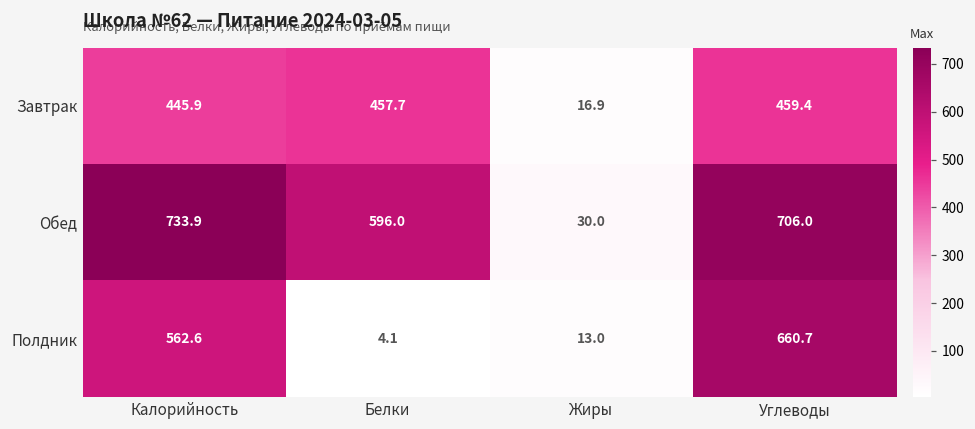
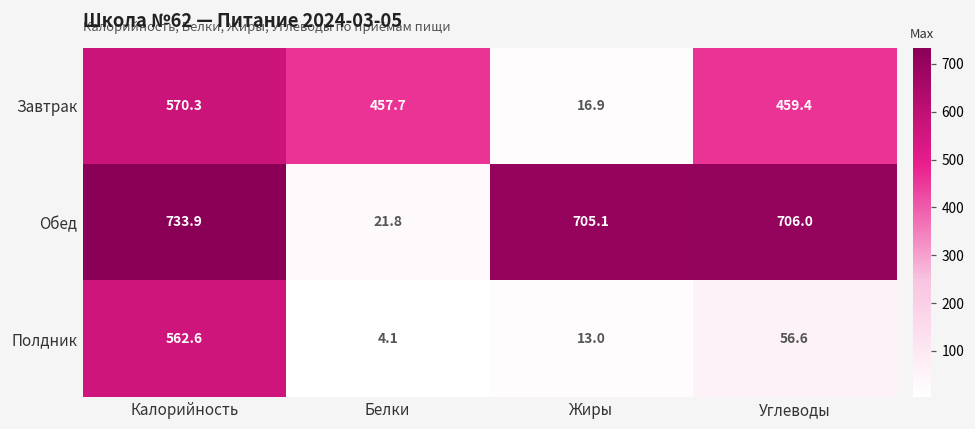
  {
    "Завтрак": {
-     "Калорийность": 445.9,
+     "Калорийность": 570.3,
      "Белки": 457.7,
      "Жиры": 16.9,
      "Углеводы": 459.4
    },
    "Обед": {
      "Калорийность": 733.9,
-     "Белки": 596.0,
-     "Жиры": 30.0,
+     "Белки": 21.8,
+     "Жиры": 705.1,
      "Углеводы": 706.0
    },
    "Полдник": {
      "Калорийность": 562.6,
      "Белки": 4.1,
      "Жиры": 13.0,
-     "Углеводы": 660.7
+     "Углеводы": 56.6
    }
  }
